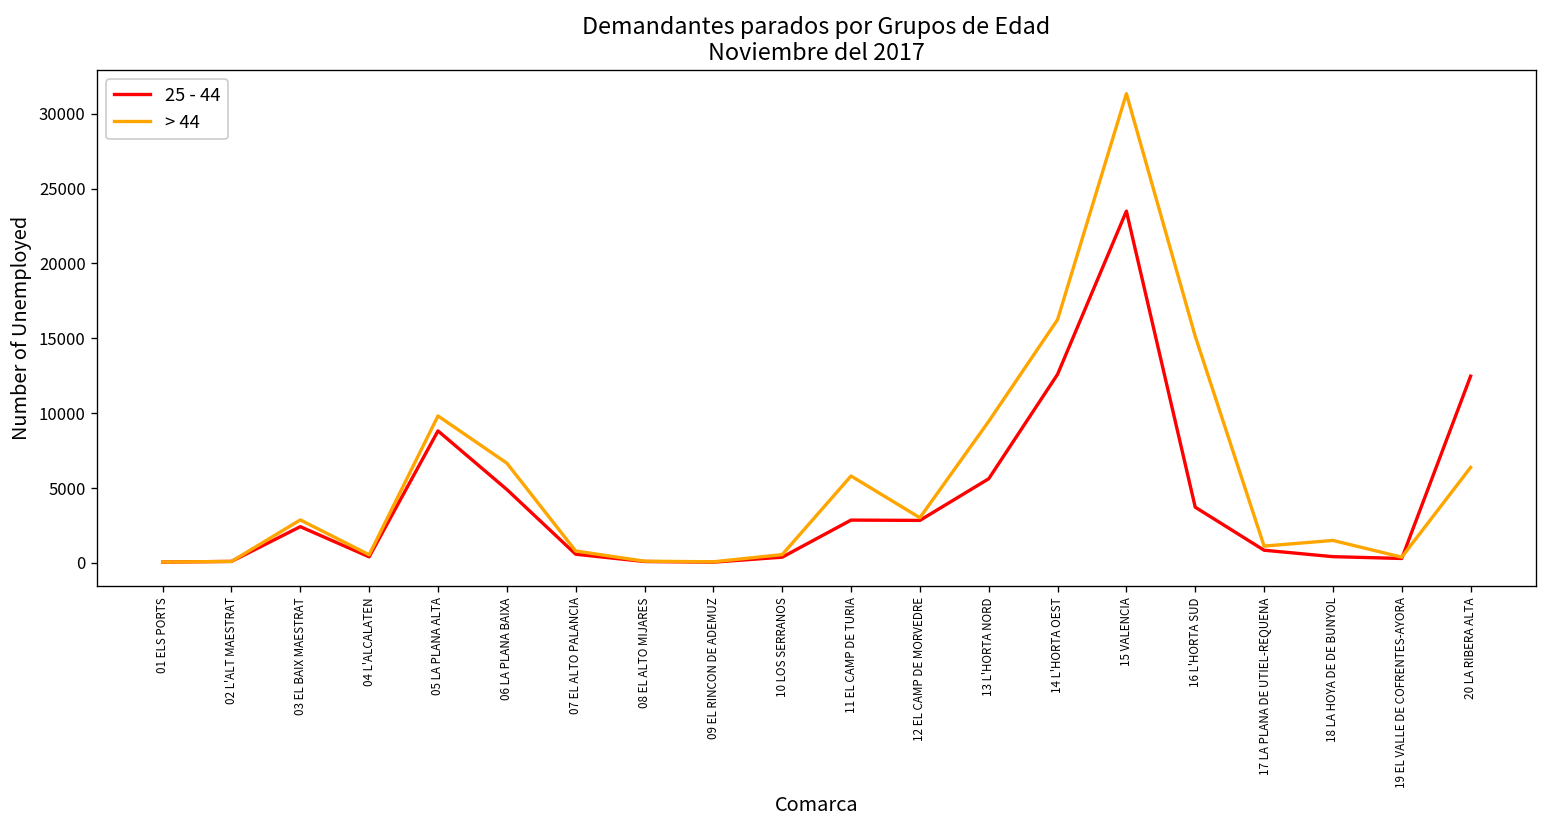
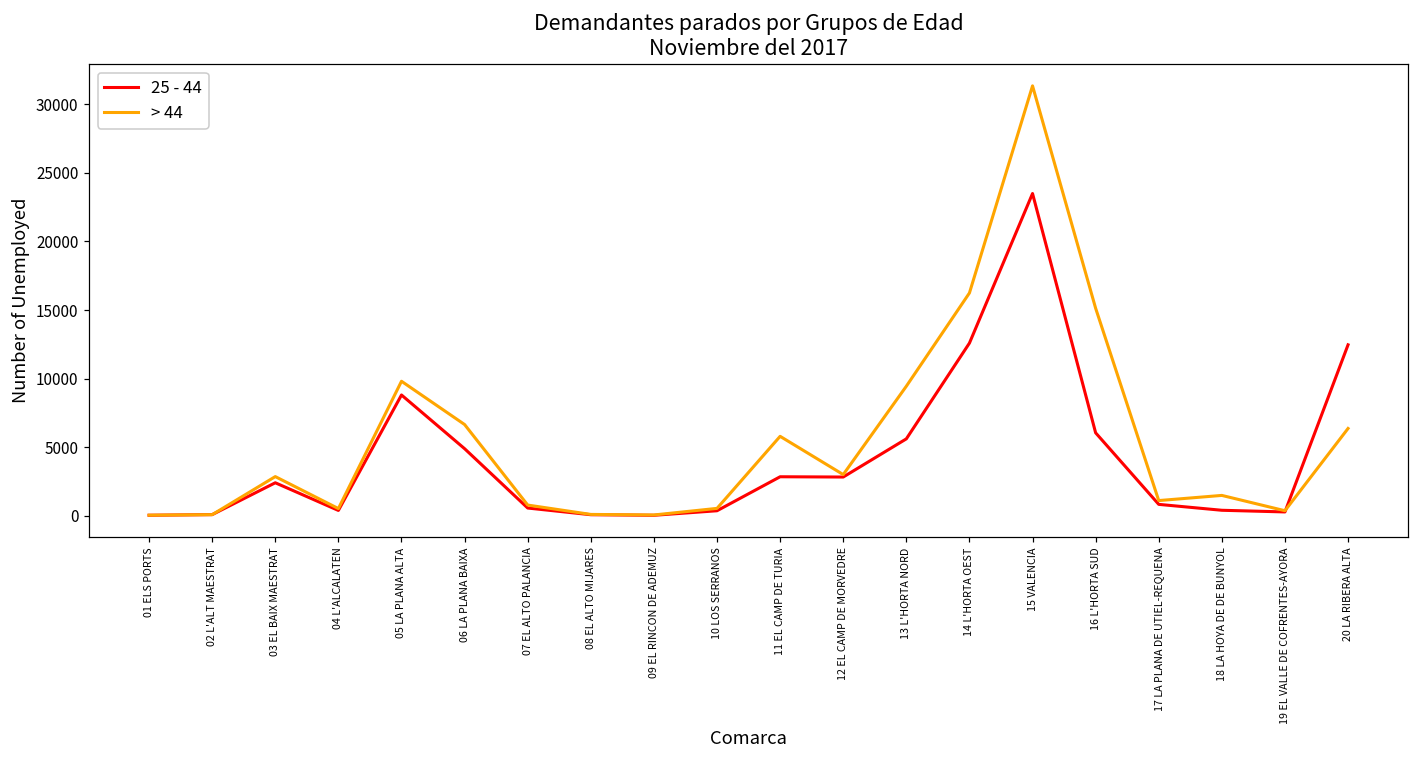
  {
    "25 - 44": {
      "03 EL BAIX MAESTRAT": 2400,
      "05 LA PLANA ALTA": 8800,
      "06 LA PLANA BAIXA": 4900,
      "07 EL ALTO PALANCIA": 600,
      "11 EL CAMP DE TURIA": 2900,
      "13 L'HORTA NORD": 5600,
      "14 L'HORTA OEST": 12600,
      "15 VALENCIA": 23500,
-     "16 L'HORTA SUD": 3700,
+     "16 L'HORTA SUD": 6100,
      "17 LA PLANA DE UTIEL-REQUENA": 800,
      "18 LA HOYA DE DE BUNYOL": 400,
      "20 LA RIBERA ALTA": 12500
    },
    "> 44": {
      "03 EL BAIX MAESTRAT": 2900,
      "05 LA PLANA ALTA": 9800,
      "06 LA PLANA BAIXA": 6700,
      "07 EL ALTO PALANCIA": 800,
      "11 EL CAMP DE TURIA": 5800,
      "13 L'HORTA NORD": 9500,
      "14 L'HORTA OEST": 16200,
      "15 VALENCIA": 31300,
      "16 L'HORTA SUD": 15100,
      "17 LA PLANA DE UTIEL-REQUENA": 1100,
      "18 LA HOYA DE DE BUNYOL": 1500,
      "20 LA RIBERA ALTA": 6400
    }
  }
